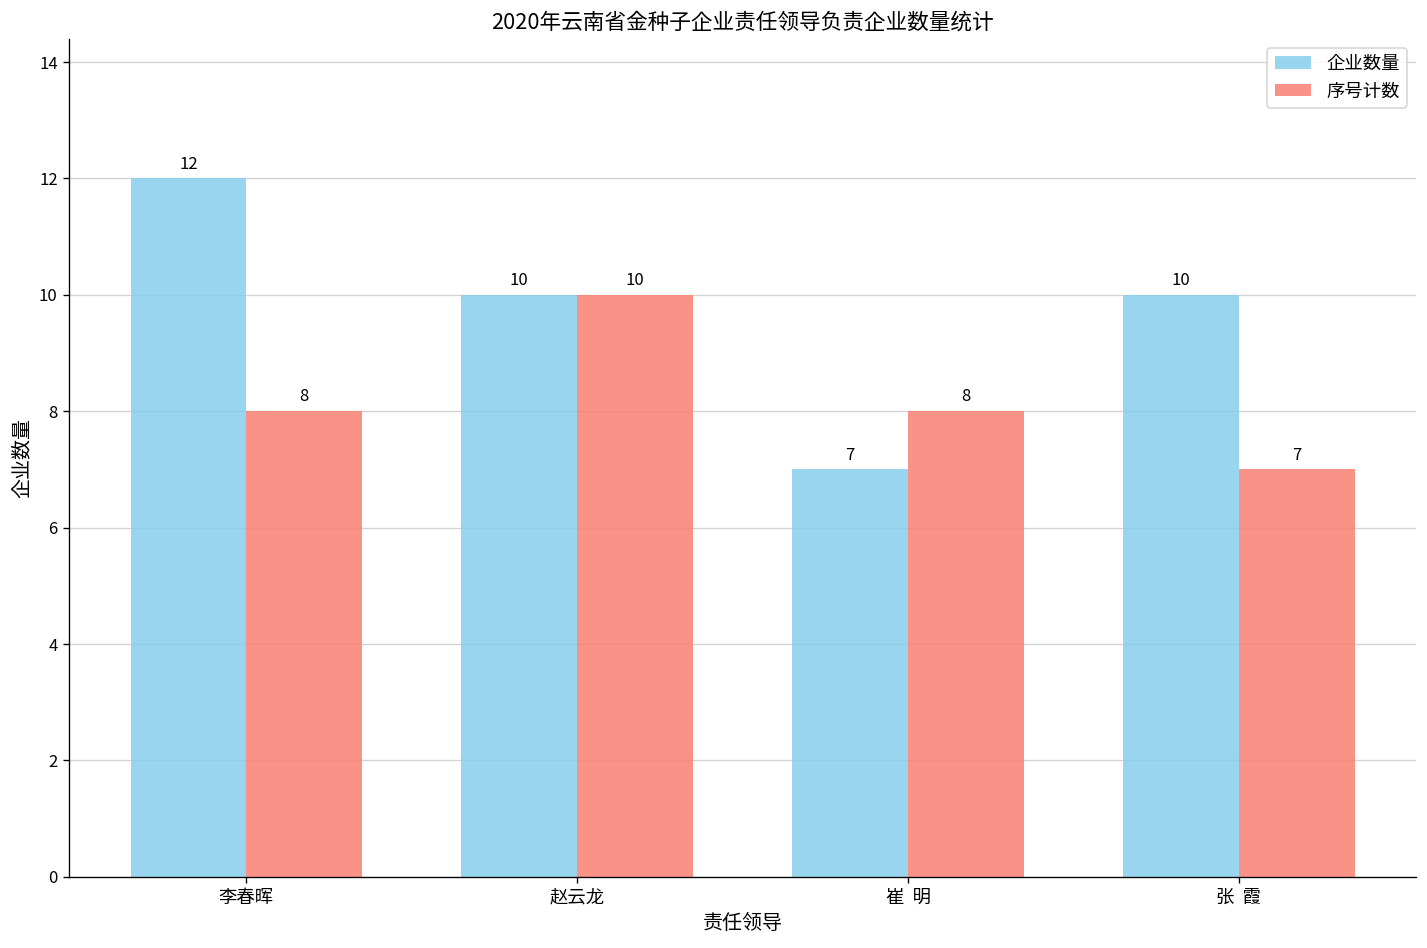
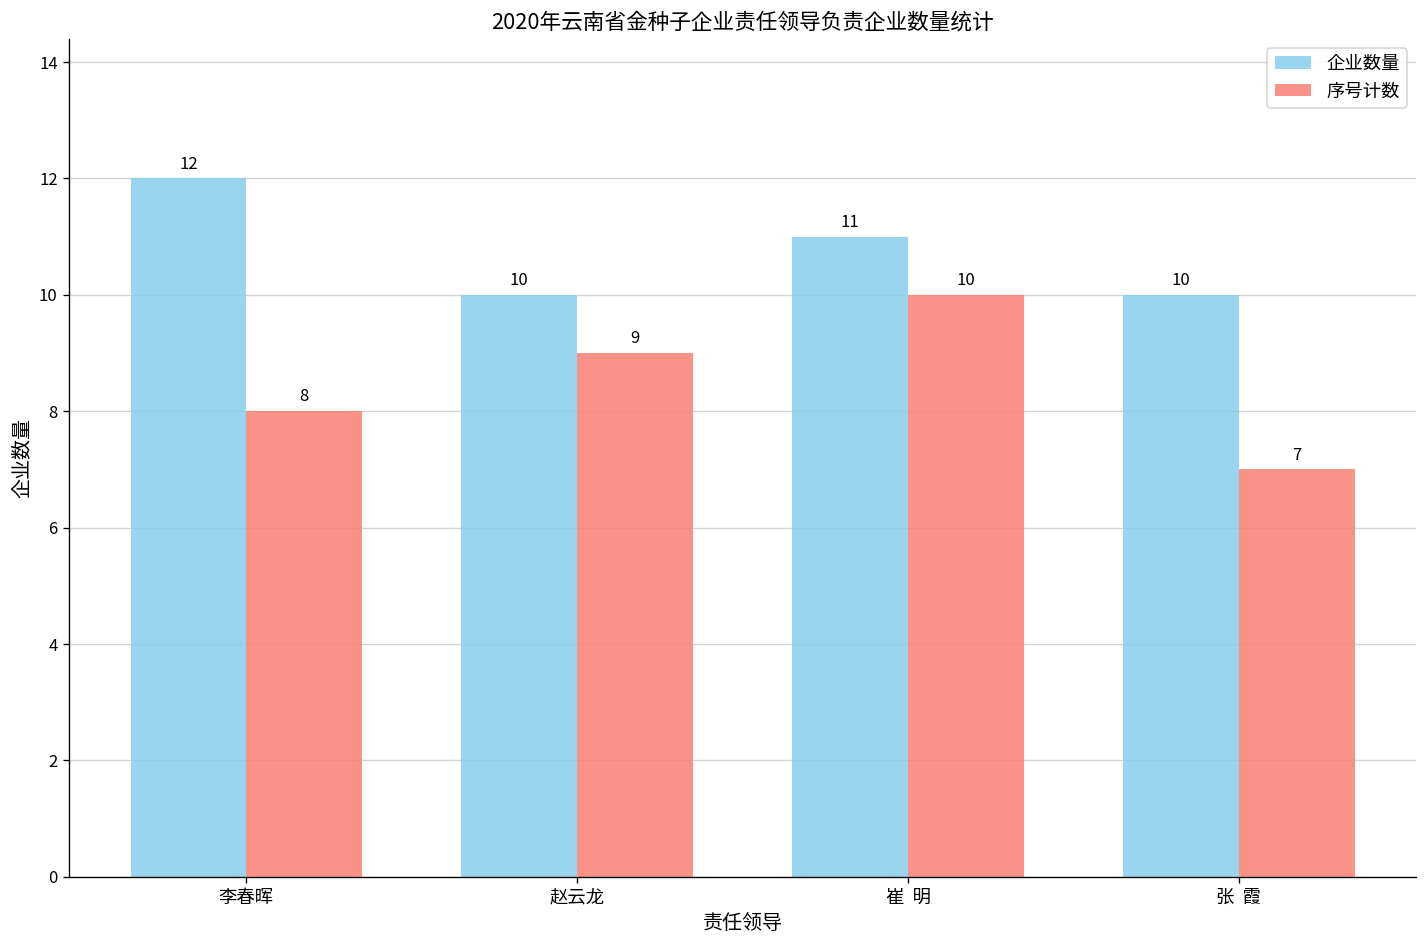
  {
    "企业数量": {
      "李春晖": 12,
      "赵云龙": 10,
-     "崔 明": 7,
+     "崔 明": 11,
      "张 霞": 10
    },
    "序号计数": {
      "李春晖": 8,
-     "赵云龙": 10,
-     "崔 明": 8,
+     "赵云龙": 9,
+     "崔 明": 10,
      "张 霞": 7
    }
  }
